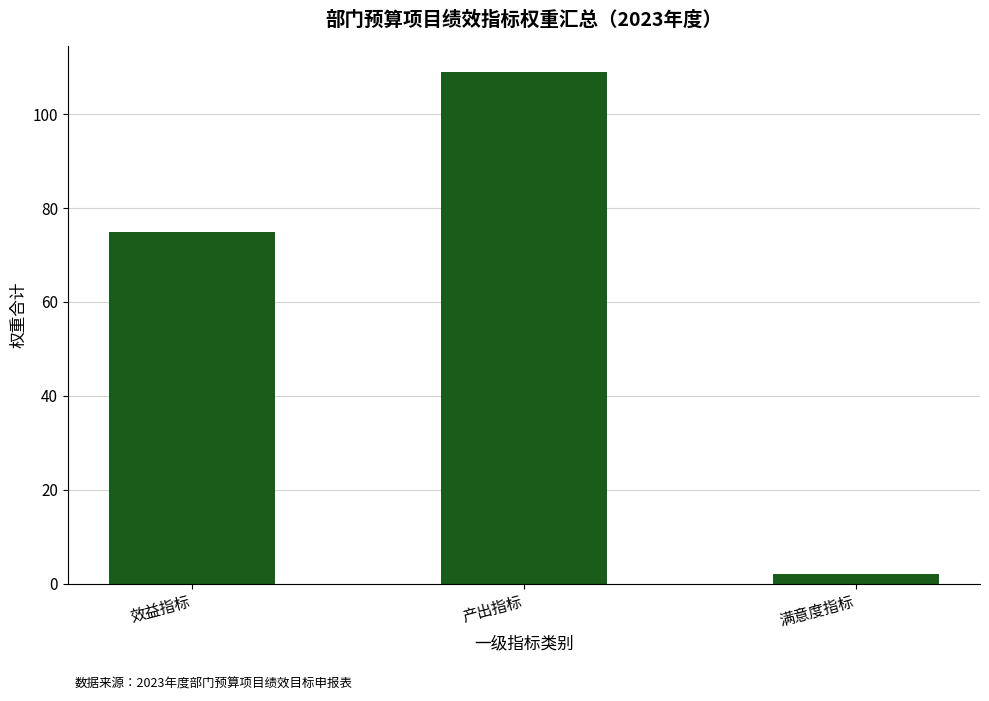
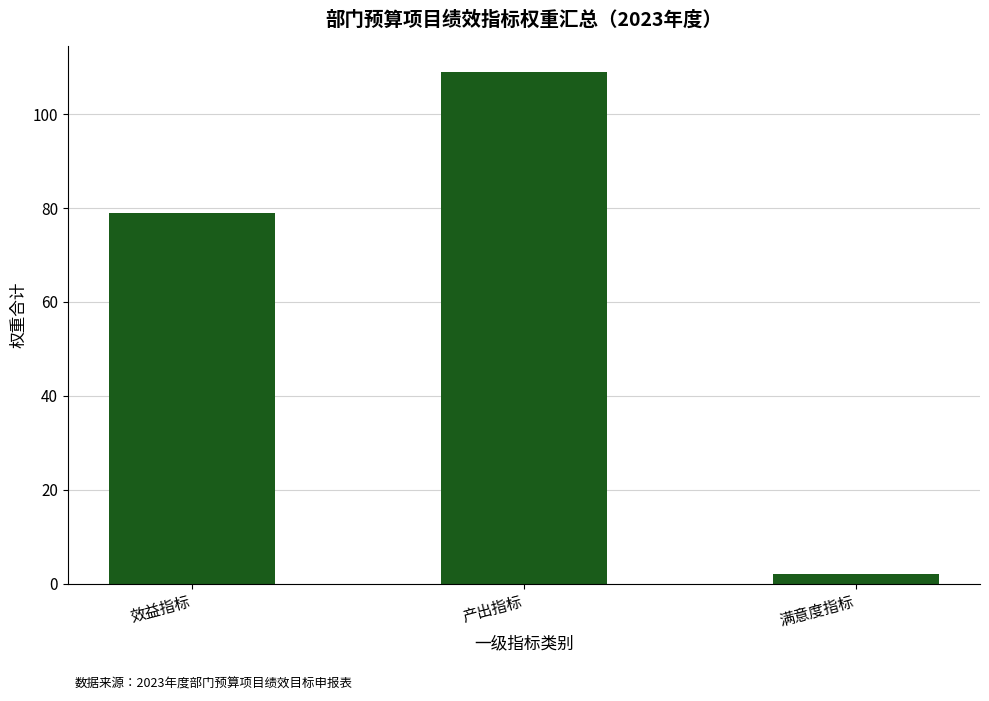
  {
-   "效益指标": 75,
+   "效益指标": 79,
    "产出指标": 109,
    "满意度指标": 2
  }
